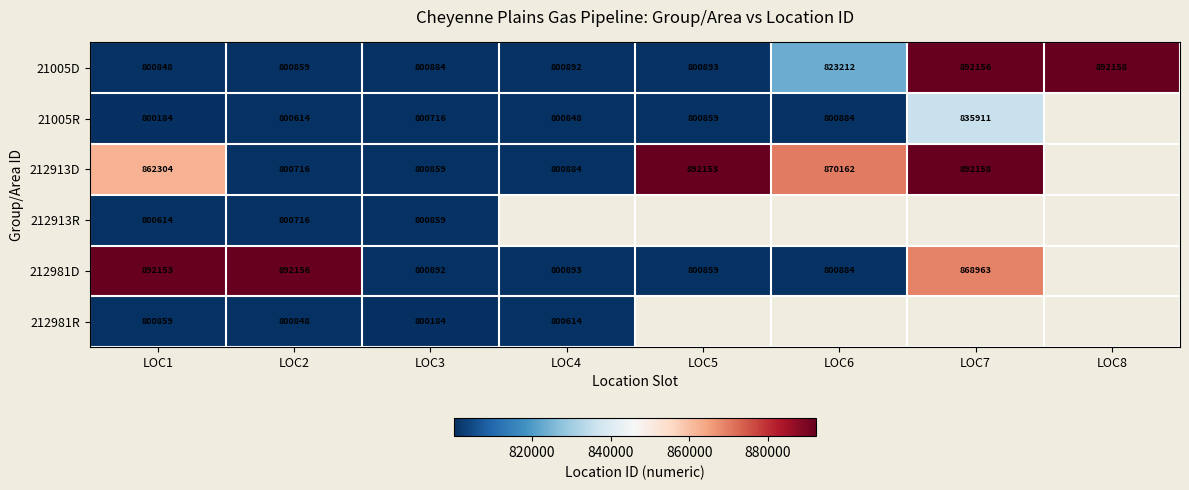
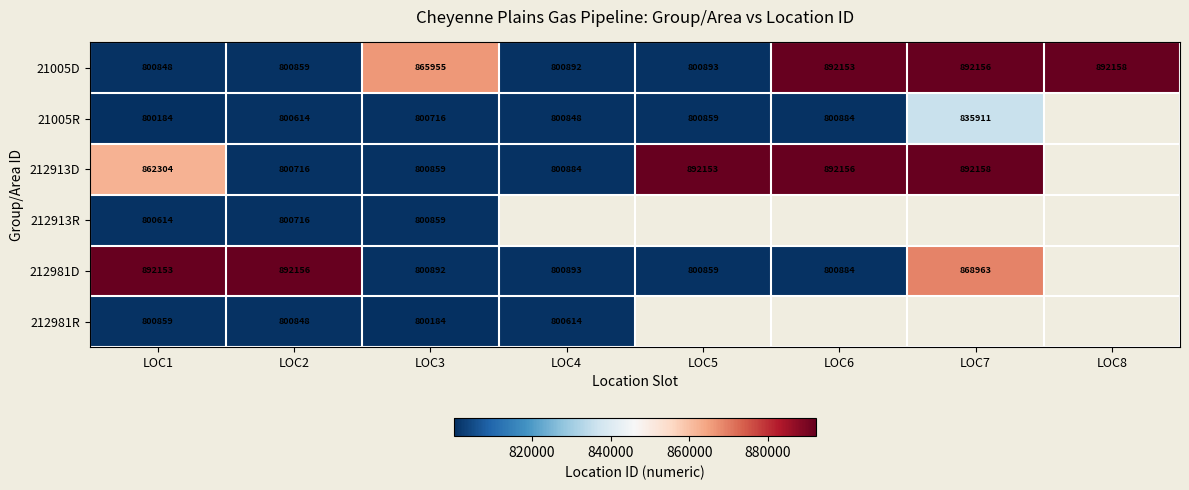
  {
    "21005D": {
      "LOC1": 800848,
      "LOC2": 800859,
-     "LOC3": 800884,
+     "LOC3": 865955,
      "LOC4": 800892,
      "LOC5": 800893,
-     "LOC6": 823212,
+     "LOC6": 892153,
      "LOC7": 892156,
      "LOC8": 892158
    },
    "21005R": {
      "LOC1": 800184,
      "LOC2": 800614,
      "LOC3": 800716,
      "LOC4": 800848,
      "LOC5": 800859,
      "LOC6": 800884,
      "LOC7": 835911
    },
    "212913D": {
      "LOC1": 862304,
      "LOC2": 800716,
      "LOC3": 800859,
      "LOC4": 800884,
      "LOC5": 892153,
-     "LOC6": 870162,
+     "LOC6": 892156,
      "LOC7": 892158
    },
    "212913R": {
      "LOC1": 800614,
      "LOC2": 800716,
      "LOC3": 800859
    },
    "212981D": {
      "LOC1": 892153,
      "LOC2": 892156,
      "LOC3": 800892,
      "LOC4": 800893,
      "LOC5": 800859,
      "LOC6": 800884,
      "LOC7": 868963
    },
    "212981R": {
      "LOC1": 800859,
      "LOC2": 800848,
      "LOC3": 800184,
      "LOC4": 800614
    }
  }
